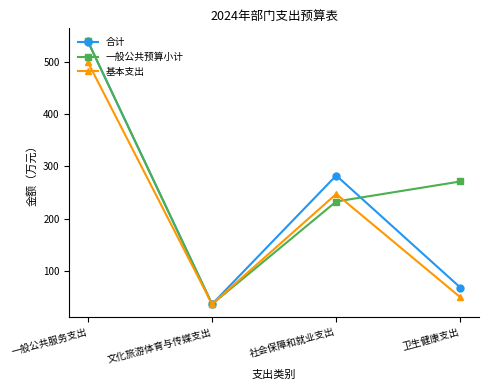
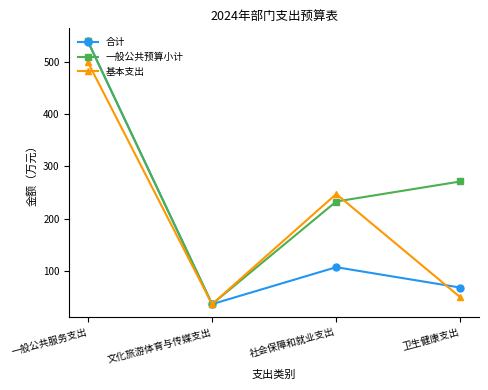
  {
    "合计": {
-     "社会保障和就业支出": 280,
+     "社会保障和就业支出": 110,
      "卫生健康支出": 70
    },
    "一般公共预算小计": {
      "社会保障和就业支出": 230,
      "卫生健康支出": 270
    },
    "基本支出": {
      "一般公共服务支出": 500,
      "社会保障和就业支出": 250,
      "卫生健康支出": 50
    }
  }
